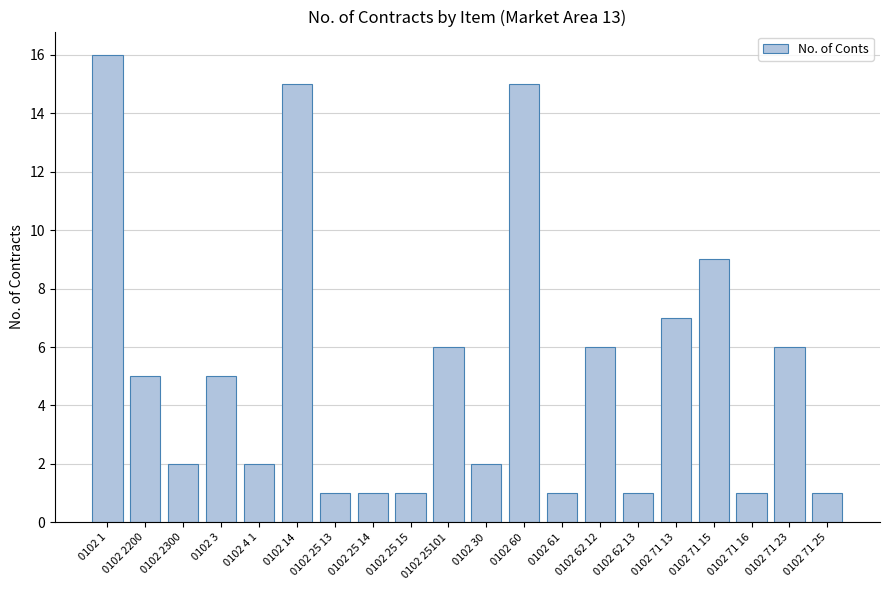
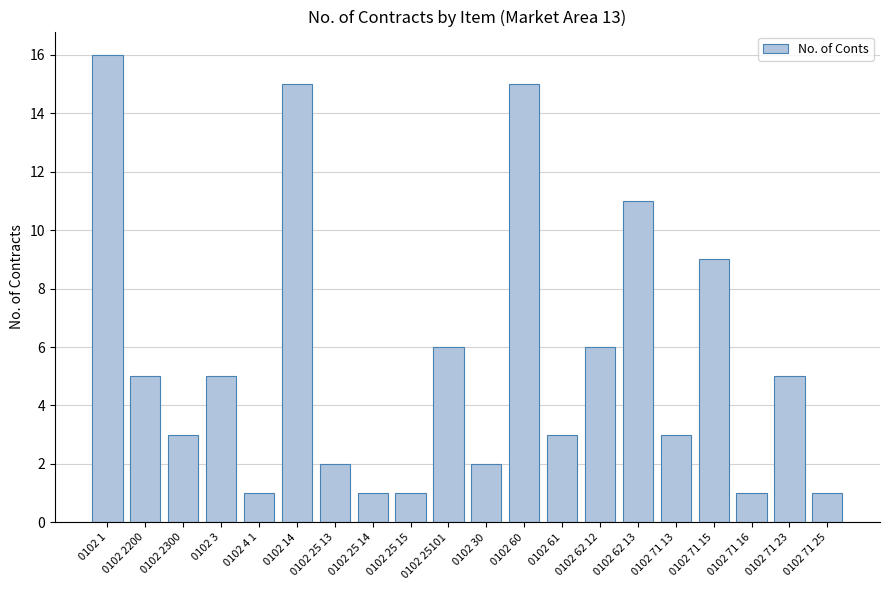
  {
    "0102 1": 16,
    "0102 2200": 5,
-   "0102 2300": 2,
+   "0102 2300": 3,
    "0102 3": 5,
-   "0102 4 1": 2,
+   "0102 4 1": 1,
    "0102 14": 15,
-   "0102 25 13": 1,
+   "0102 25 13": 2,
    "0102 25 14": 1,
    "0102 25 15": 1,
    "0102 25101": 6,
    "0102 30": 2,
    "0102 60": 15,
-   "0102 61": 1,
+   "0102 61": 3,
    "0102 62 12": 6,
-   "0102 62 13": 1,
-   "0102 71 13": 7,
+   "0102 62 13": 11,
+   "0102 71 13": 3,
    "0102 71 15": 9,
    "0102 71 16": 1,
-   "0102 71 23": 6,
+   "0102 71 23": 5,
    "0102 71 25": 1
  }
